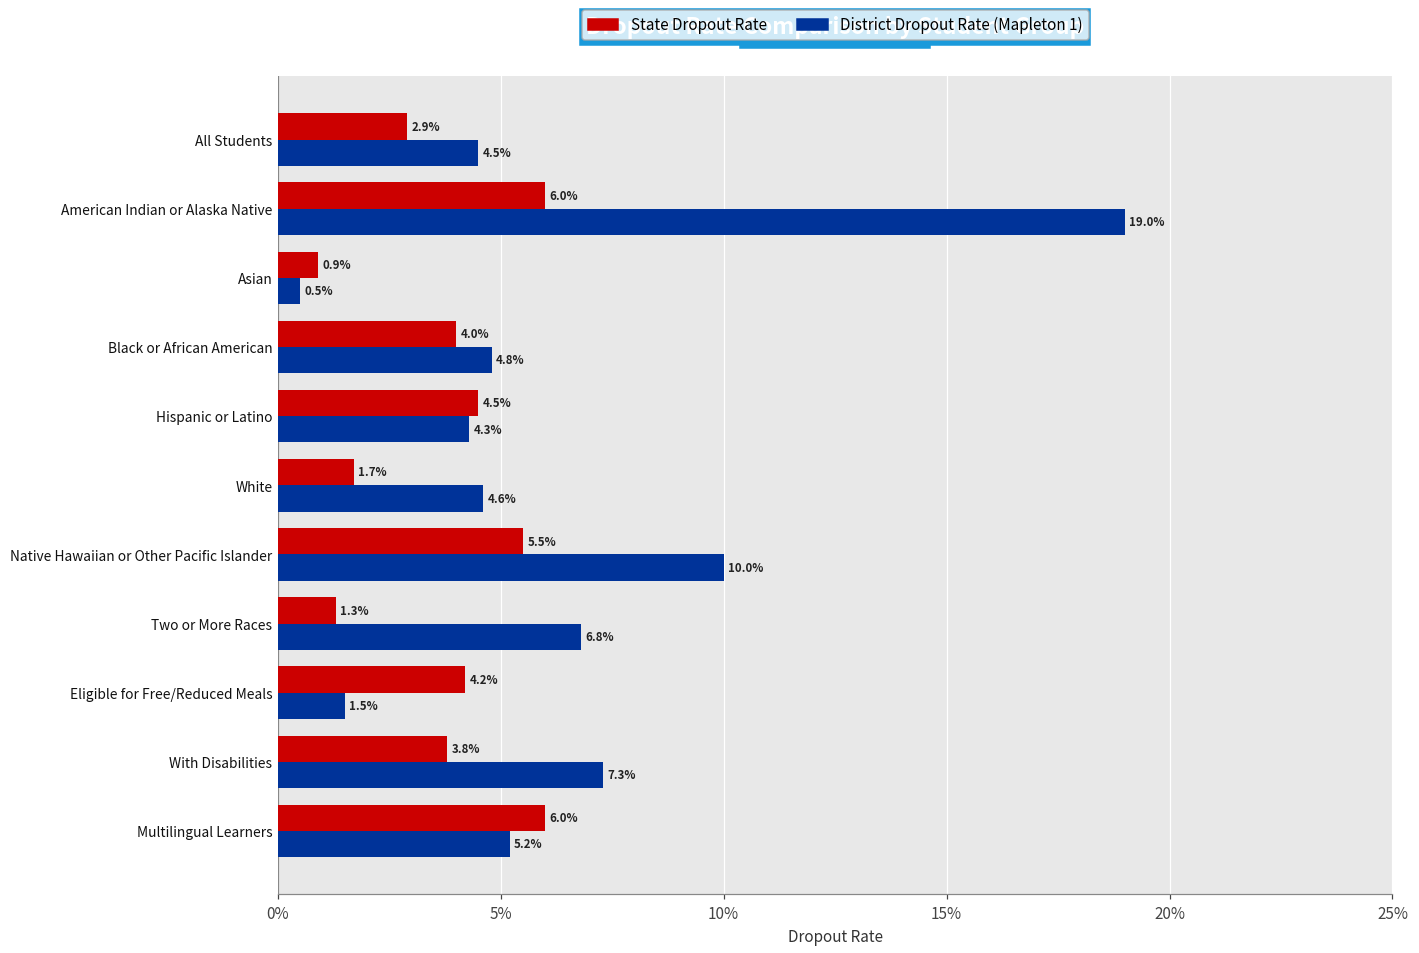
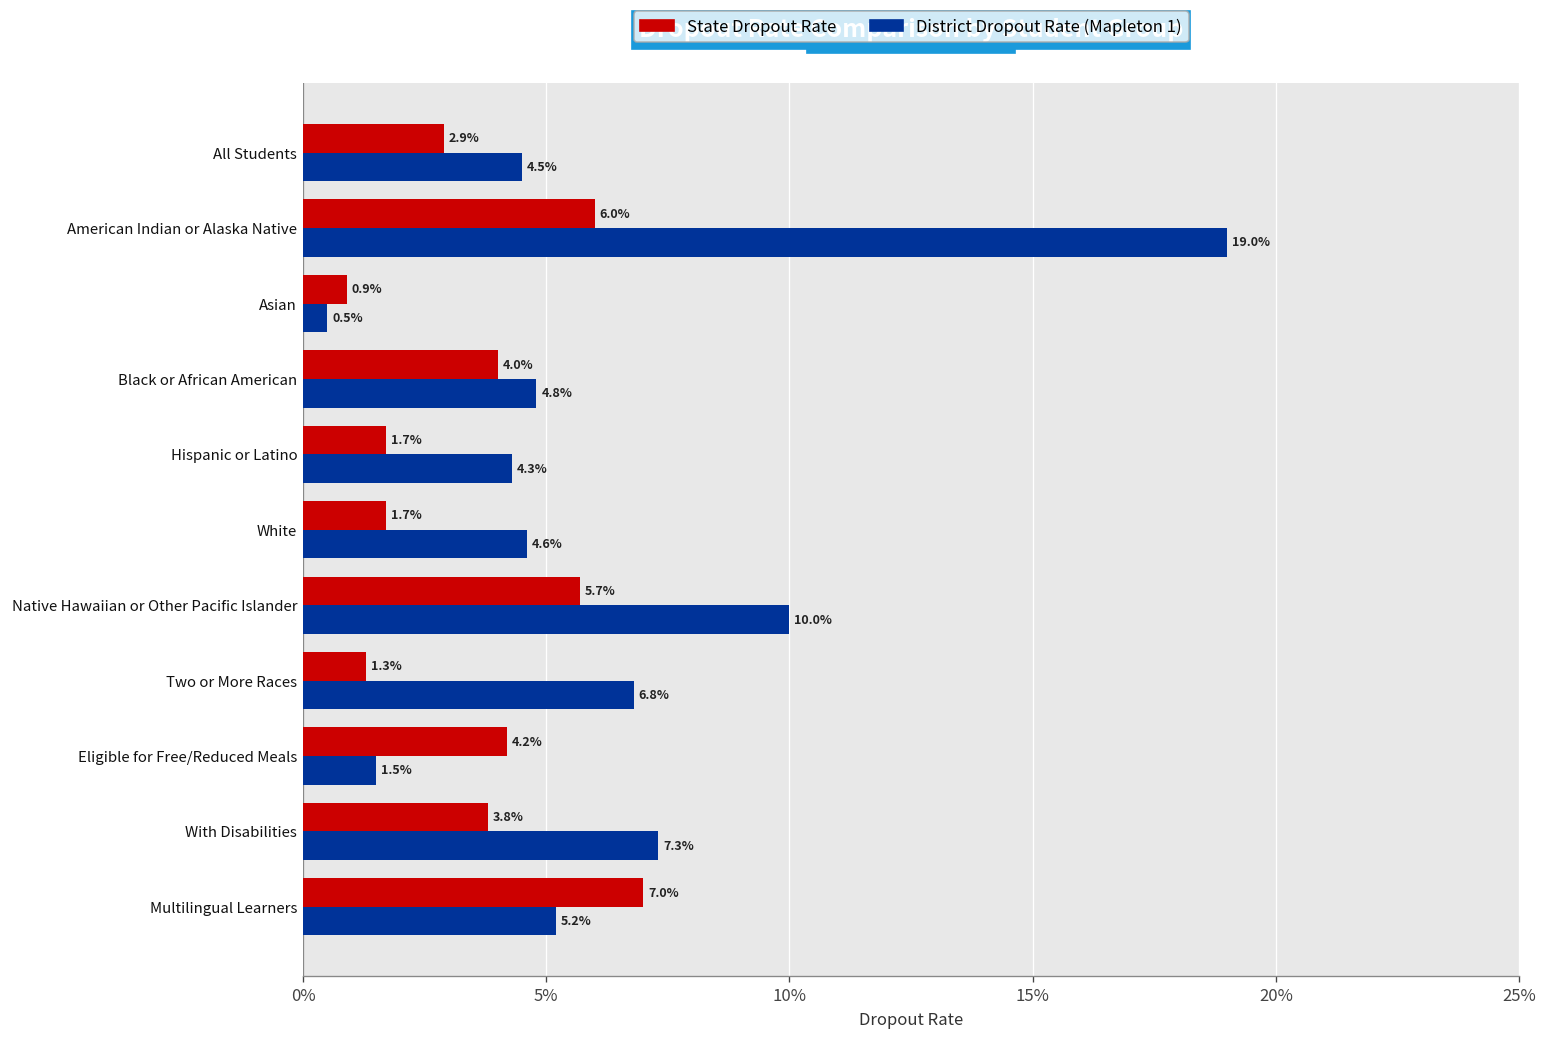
  {
    "State Dropout Rate": {
      "All Students": "2.9%",
      "American Indian or Alaska Native": "6.0%",
      "Asian": "0.9%",
      "Black or African American": "4.0%",
-     "Hispanic or Latino": "4.5%",
+     "Hispanic or Latino": "1.7%",
      "White": "1.7%",
-     "Native Hawaiian or Other Pacific Islander": "5.5%",
+     "Native Hawaiian or Other Pacific Islander": "5.7%",
      "Two or More Races": "1.3%",
      "Eligible for Free/Reduced Meals": "4.2%",
      "With Disabilities": "3.8%",
-     "Multilingual Learners": "6.0%"
+     "Multilingual Learners": "7.0%"
    },
    "District Dropout Rate (Mapleton 1)": {
      "All Students": "4.5%",
      "American Indian or Alaska Native": "19.0%",
      "Asian": "0.5%",
      "Black or African American": "4.8%",
      "Hispanic or Latino": "4.3%",
      "White": "4.6%",
      "Native Hawaiian or Other Pacific Islander": "10.0%",
      "Two or More Races": "6.8%",
      "Eligible for Free/Reduced Meals": "1.5%",
      "With Disabilities": "7.3%",
      "Multilingual Learners": "5.2%"
    }
  }
